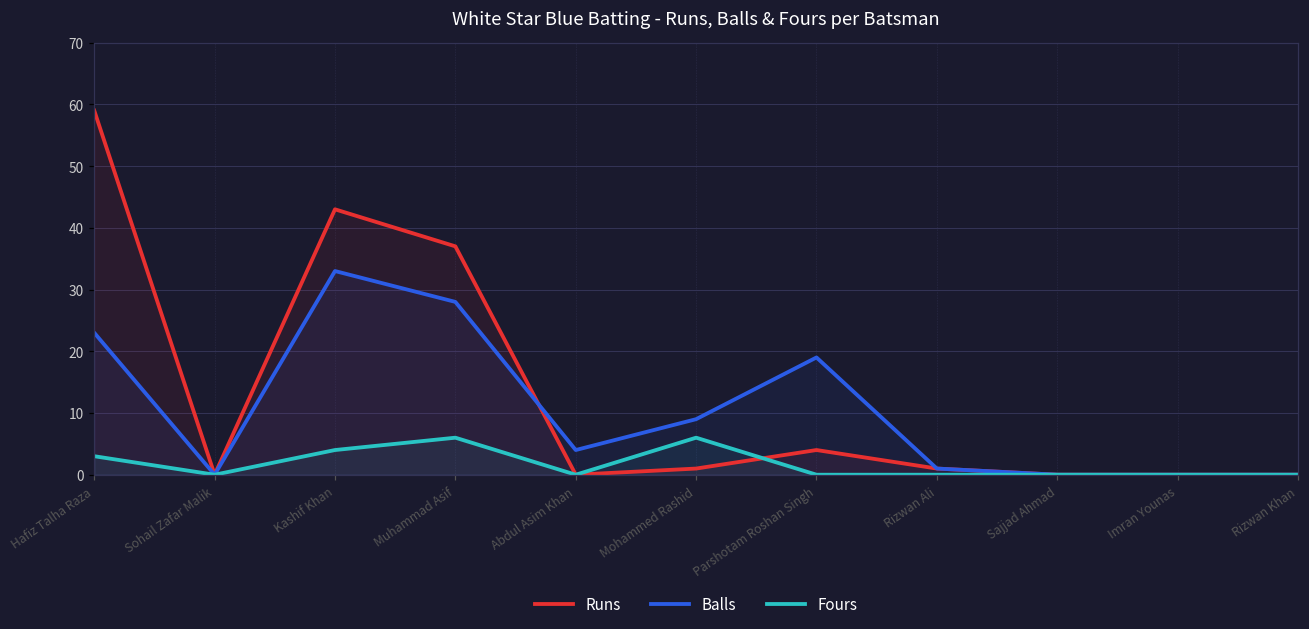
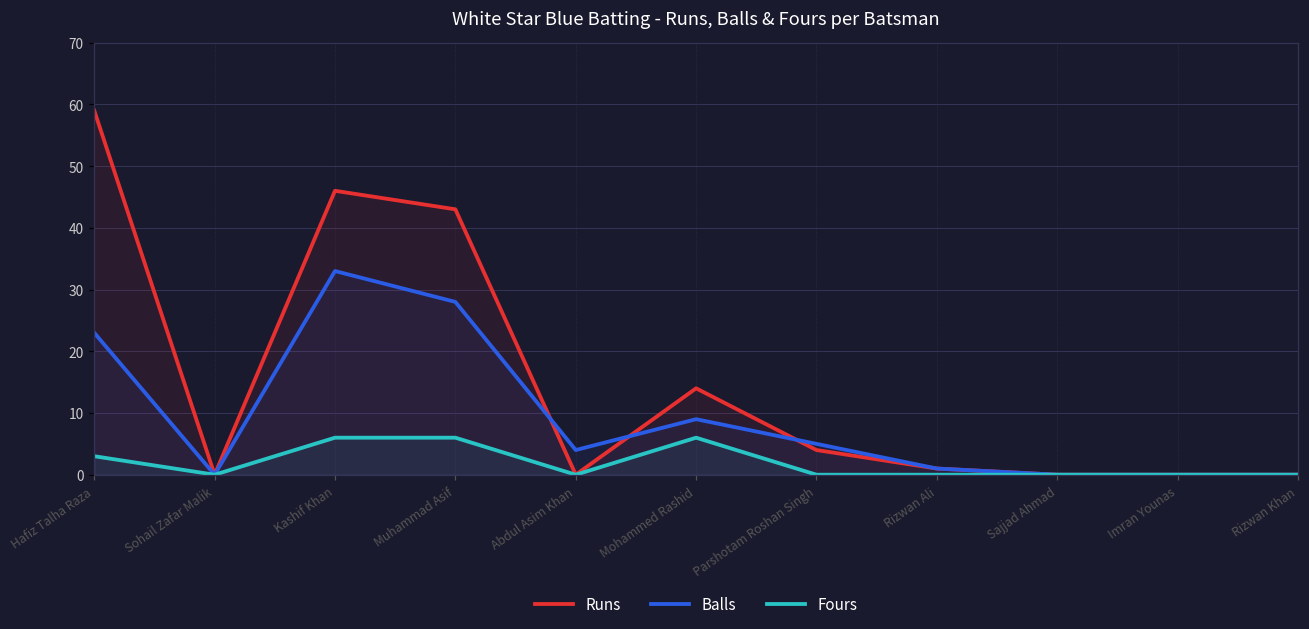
  {
    "Runs": {
      "Hafiz Talha Raza": 59,
-     "Kashif Khan": 43,
-     "Muhammad Asif": 37,
-     "Mohammed Rashid": 1,
+     "Kashif Khan": 46,
+     "Muhammad Asif": 43,
+     "Mohammed Rashid": 14,
      "Parshotam Roshan Singh": 4
    },
    "Balls": {
      "Hafiz Talha Raza": 23,
      "Kashif Khan": 33,
      "Muhammad Asif": 28,
      "Abdul Asim Khan": 4,
      "Mohammed Rashid": 9,
-     "Parshotam Roshan Singh": 19
+     "Parshotam Roshan Singh": 5
    },
    "Fours": {
      "Hafiz Talha Raza": 3,
-     "Kashif Khan": 4,
+     "Kashif Khan": 6,
      "Muhammad Asif": 6,
      "Mohammed Rashid": 6,
      "Parshotam Roshan Singh": 0,
      "Rizwan Ali": 0
    }
  }
